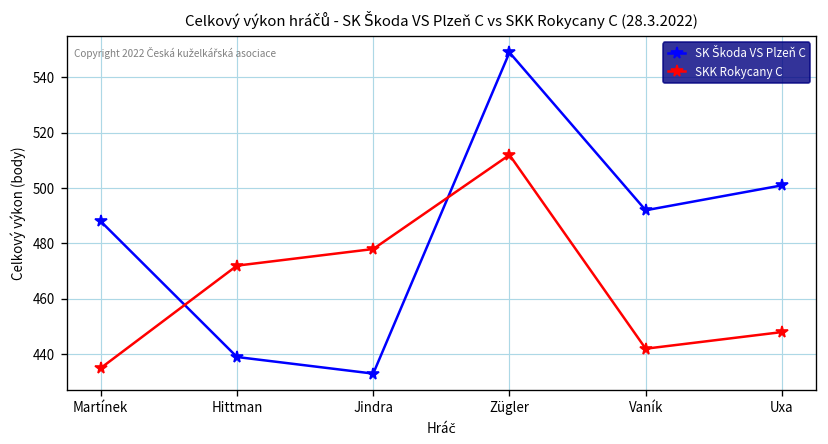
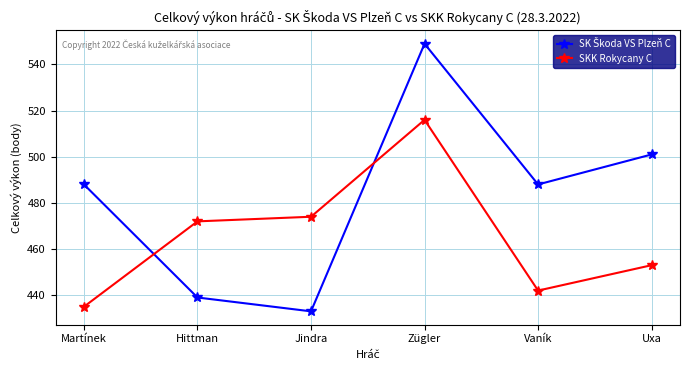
  {
    "SK Škoda VS Plzeň C": {
      "Martínek": 488,
      "Hittman": 439,
      "Jindra": 433,
      "Zügler": 549,
-     "Vaník": 492,
+     "Vaník": 488,
      "Uxa": 501
    },
    "SKK Rokycany C": {
      "Martínek": 435,
      "Hittman": 472,
-     "Jindra": 478,
-     "Zügler": 512,
+     "Jindra": 474,
+     "Zügler": 516,
      "Vaník": 442,
-     "Uxa": 448
+     "Uxa": 453
    }
  }
